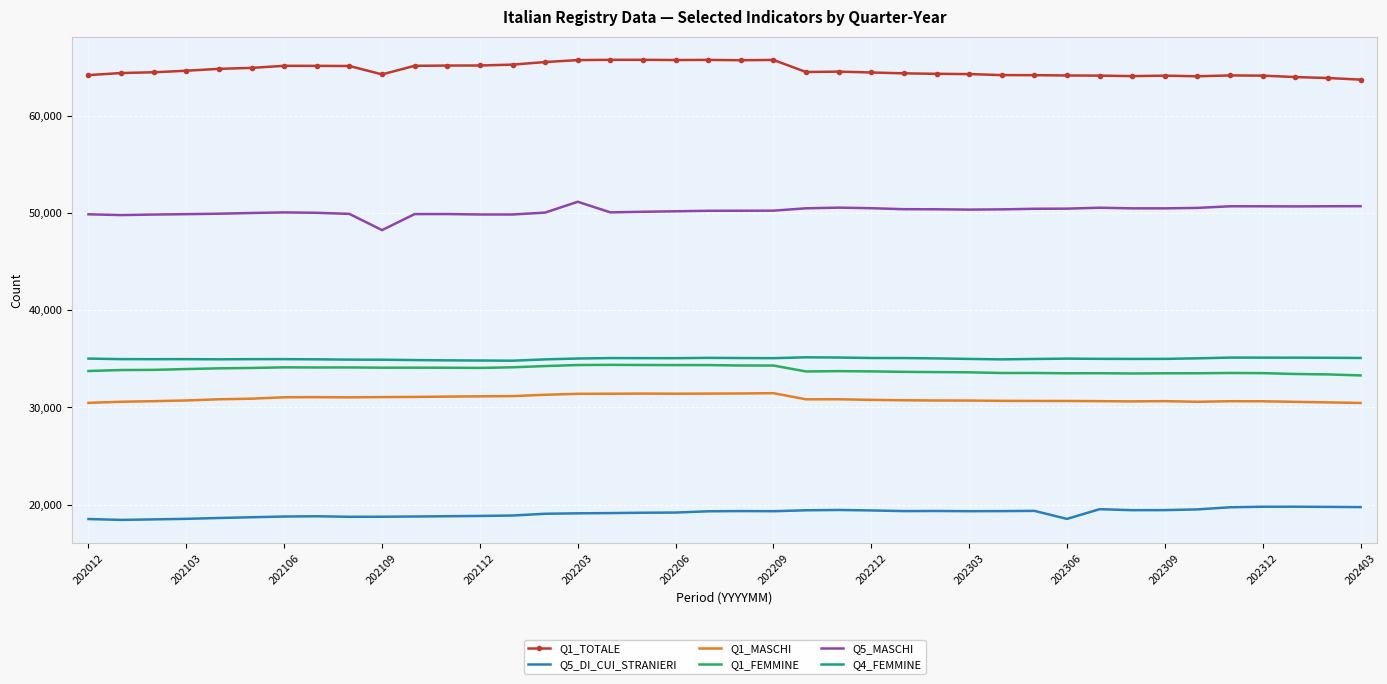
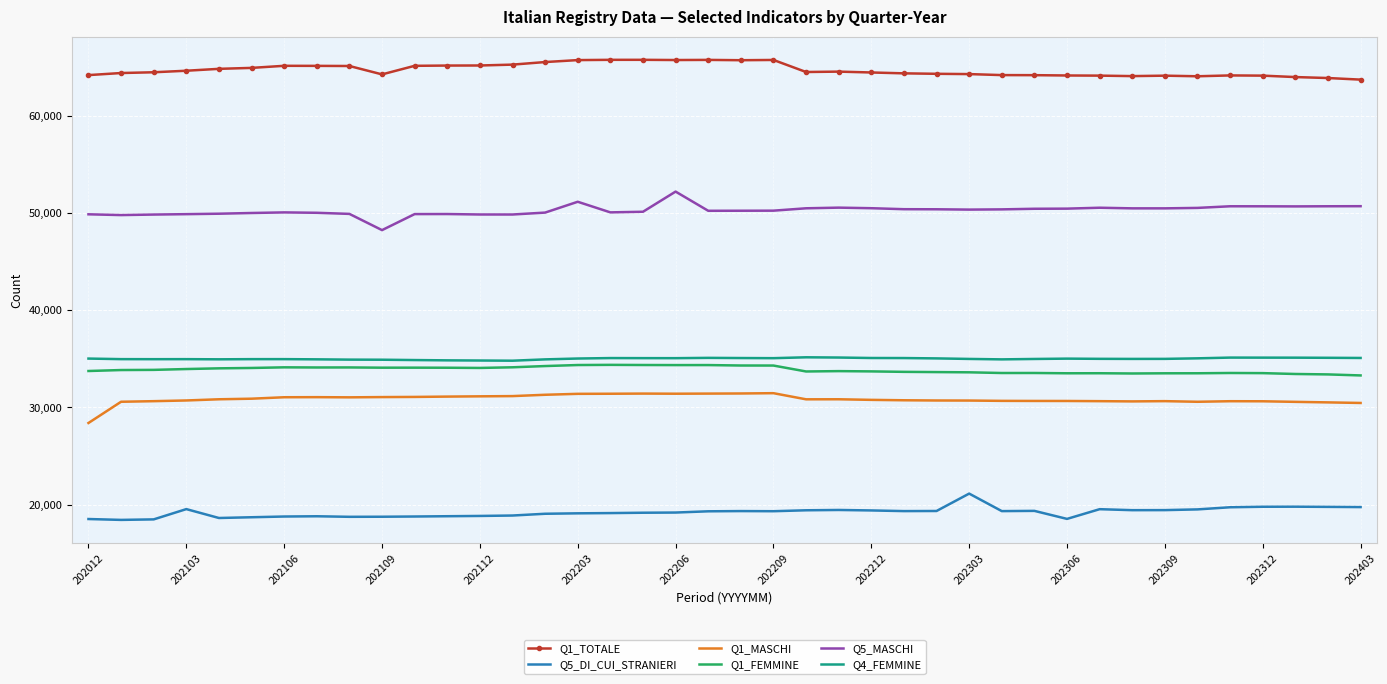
  {
    "Q1_TOTALE": {
      "202012": "64,000",
      "202103": "65,000",
      "202106": "65,000",
      "202109": "64,000",
      "202112": "65,000",
      "202203": "66,000",
      "202206": "66,000",
      "202209": "66,000",
      "202212": "64,000",
      "202303": "64,000",
      "202306": "64,000",
      "202309": "64,000",
      "202312": "64,000",
      "202403": "64,000"
    },
    "Q5_DI_CUI_STRANIERI": {
      "202012": "19,000",
-     "202103": "19,000",
+     "202103": "20,000",
      "202106": "19,000",
      "202109": "19,000",
      "202112": "19,000",
      "202203": "19,000",
      "202206": "19,000",
      "202209": "19,000",
      "202212": "19,000",
-     "202303": "19,000",
+     "202303": "21,000",
      "202306": "19,000",
      "202309": "19,000",
      "202312": "20,000",
      "202403": "20,000"
    },
    "Q1_MASCHI": {
-     "202012": "30,000",
+     "202012": "28,000",
      "202103": "31,000",
      "202106": "31,000",
      "202109": "31,000",
      "202112": "31,000",
      "202203": "31,000",
      "202206": "31,000",
      "202209": "31,000",
      "202212": "31,000",
      "202303": "31,000",
      "202306": "31,000",
      "202309": "31,000",
      "202312": "31,000",
      "202403": "30,000"
    },
    "Q5_MASCHI": {
      "202012": "50,000",
      "202103": "50,000",
      "202106": "50,000",
      "202109": "48,000",
      "202112": "50,000",
      "202203": "51,000",
-     "202206": "50,000",
+     "202206": "52,000",
      "202209": "50,000",
      "202212": "51,000",
      "202303": "50,000",
      "202306": "50,000",
      "202309": "50,000",
      "202312": "51,000",
      "202403": "51,000"
    }
  }
